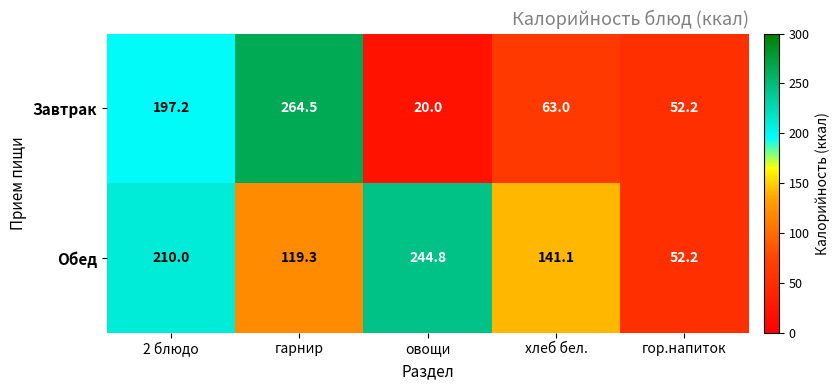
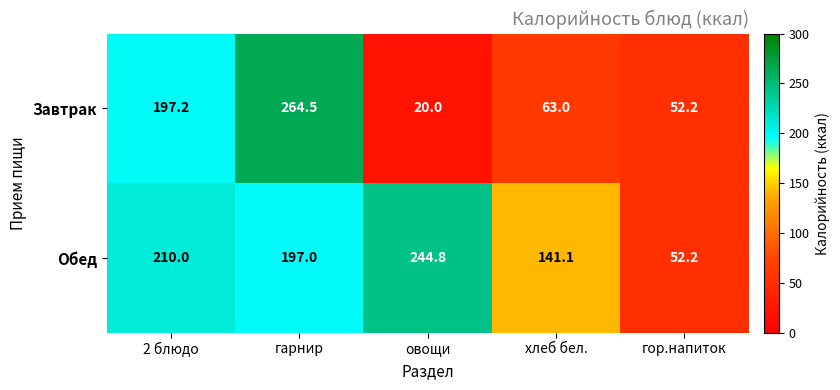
  {
    "Завтрак": {
      "2 блюдо": 197.2,
      "гарнир": 264.5,
      "овощи": 20.0,
      "хлеб бел.": 63.0,
      "гор.напиток": 52.2
    },
    "Обед": {
      "2 блюдо": 210.0,
-     "гарнир": 119.3,
+     "гарнир": 197.0,
      "овощи": 244.8,
      "хлеб бел.": 141.1,
      "гор.напиток": 52.2
    }
  }
